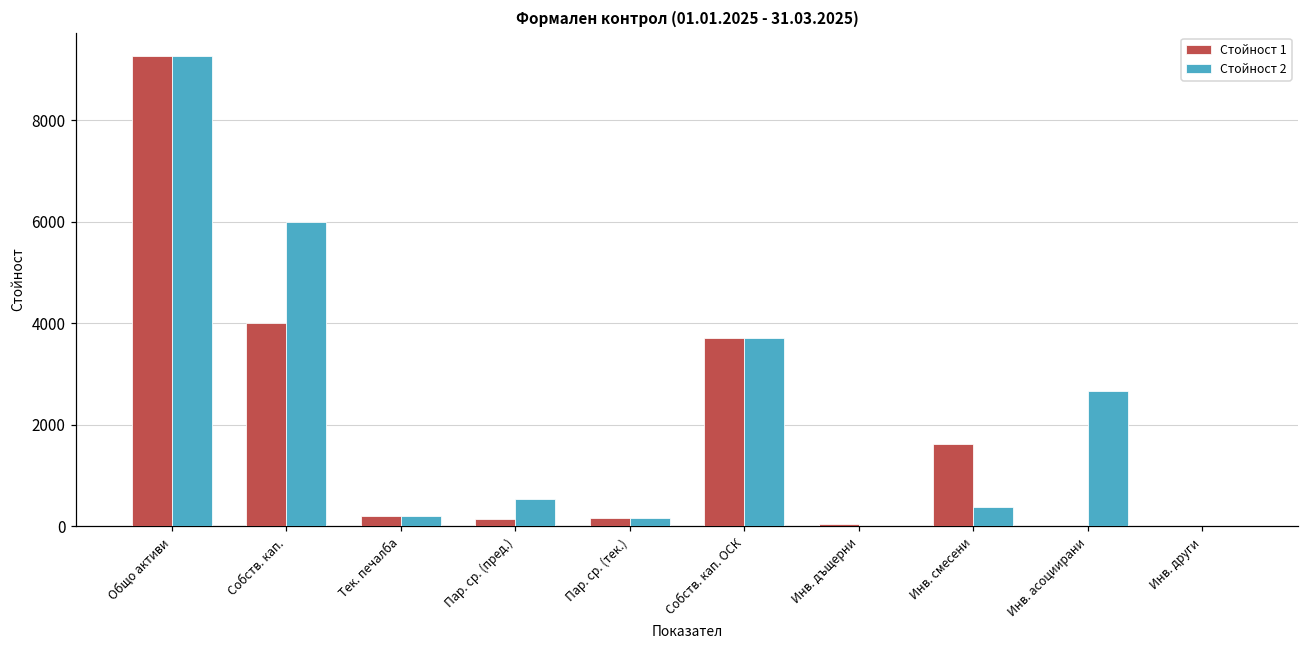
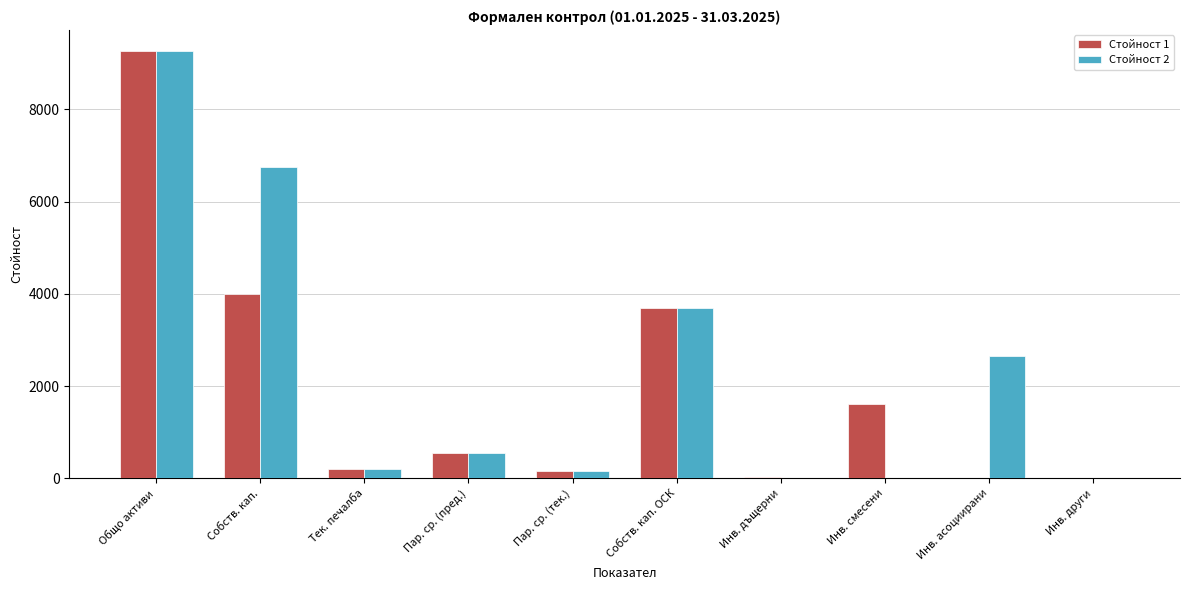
  {
    "Стойност 1": {
      "Общо активи": 9300,
      "Собств. кап.": 4000,
      "Тек. печалба": 200,
-     "Пар. ср. (пред.)": 200,
+     "Пар. ср. (пред.)": 500,
      "Пар. ср. (тек.)": 200,
      "Собств. кап. ОСК": 3700,
      "Инв. смесени": 1600,
      "Инв. други": 0
    },
    "Стойност 2": {
      "Общо активи": 9300,
-     "Собств. кап.": 6000,
+     "Собств. кап.": 6700,
      "Тек. печалба": 200,
      "Пар. ср. (пред.)": 500,
      "Пар. ср. (тек.)": 200,
      "Собств. кап. ОСК": 3700,
      "Инв. дъщерни": 0,
-     "Инв. смесени": 400,
+     "Инв. смесени": 0,
      "Инв. асоциирани": 2700,
      "Инв. други": 0
    }
  }
